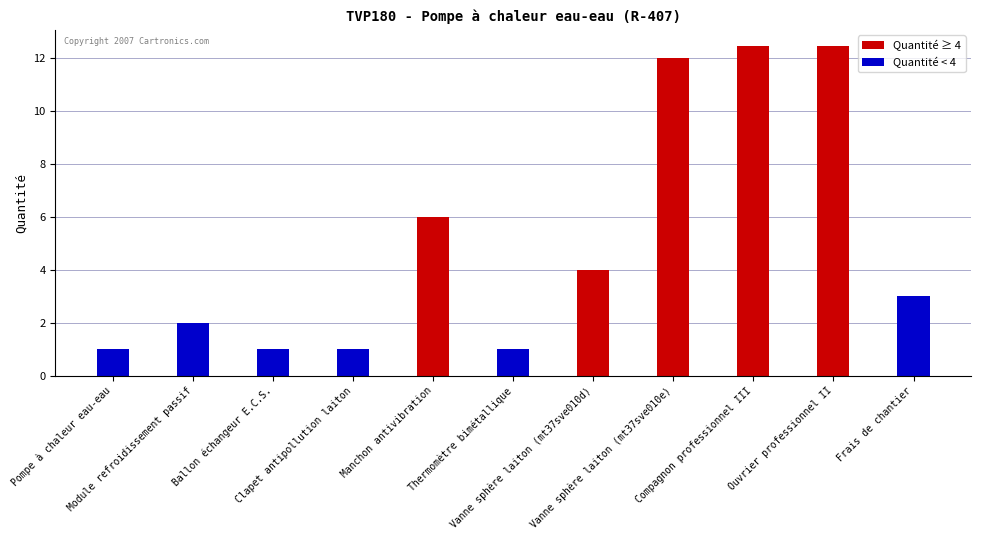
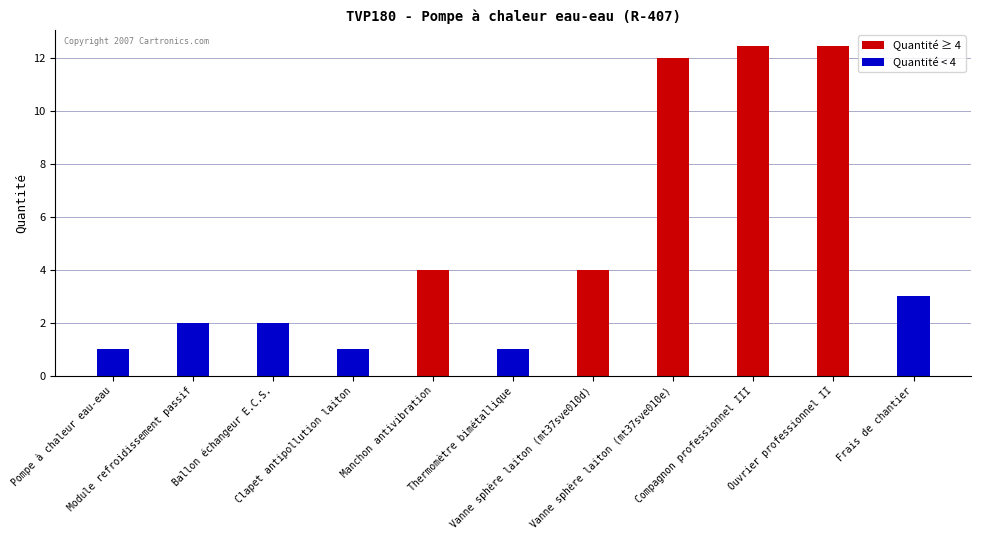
  {
    "Quantité ≥ 4": {
-     "Manchon antivibration": 6,
+     "Manchon antivibration": 4,
      "Vanne sphère laiton (mt37sve010d)": 4,
      "Vanne sphère laiton (mt37sve010e)": 12,
      "Compagnon professionnel III": 12.4,
      "Ouvrier professionnel II": 12.4
    },
    "Quantité < 4": {
      "Pompe à chaleur eau-eau": 1,
      "Module refroidissement passif": 2,
-     "Ballon échangeur E.C.S.": 1,
+     "Ballon échangeur E.C.S.": 2,
      "Clapet antipollution laiton": 1,
      "Thermomètre bimétallique": 1,
      "Frais de chantier": 3
    }
  }
